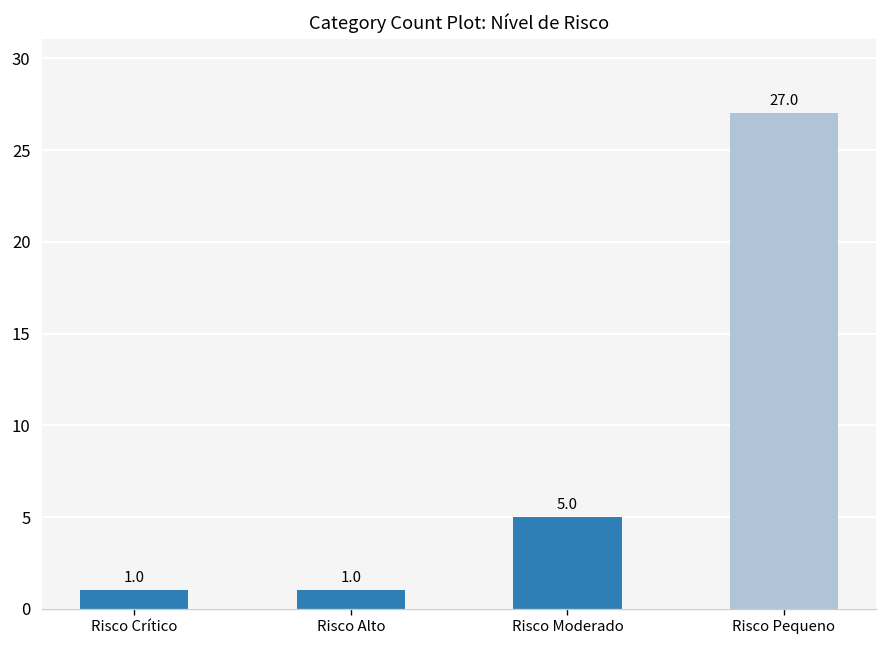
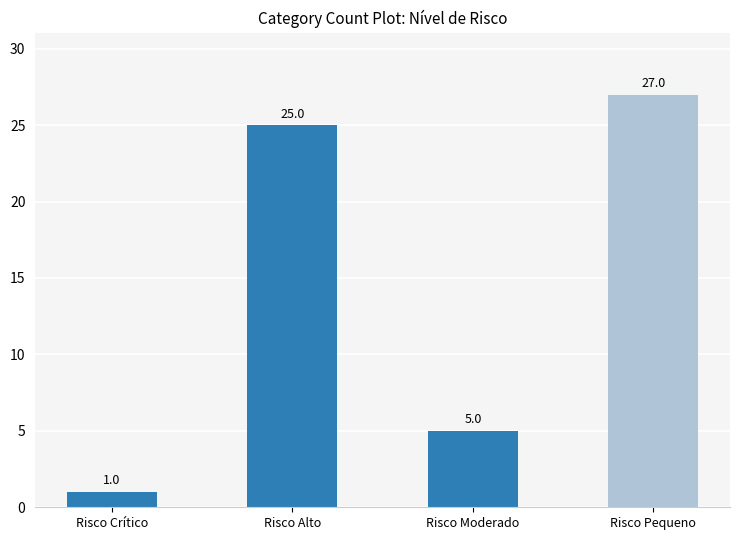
  {
    "Risco Crítico": 1.0,
-   "Risco Alto": 1.0,
+   "Risco Alto": 25.0,
    "Risco Moderado": 5.0,
    "Risco Pequeno": 27.0
  }
